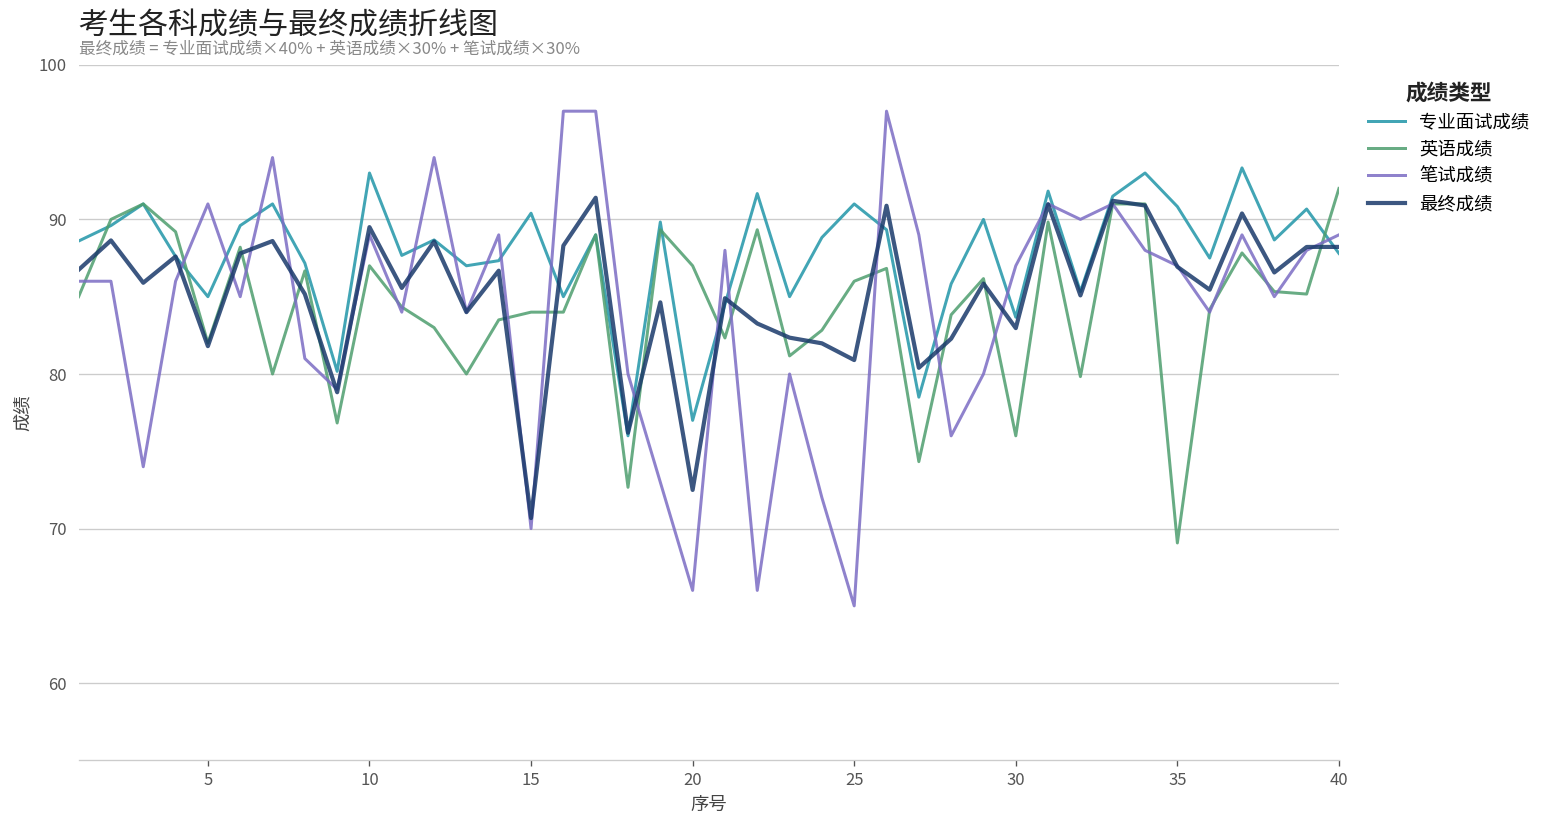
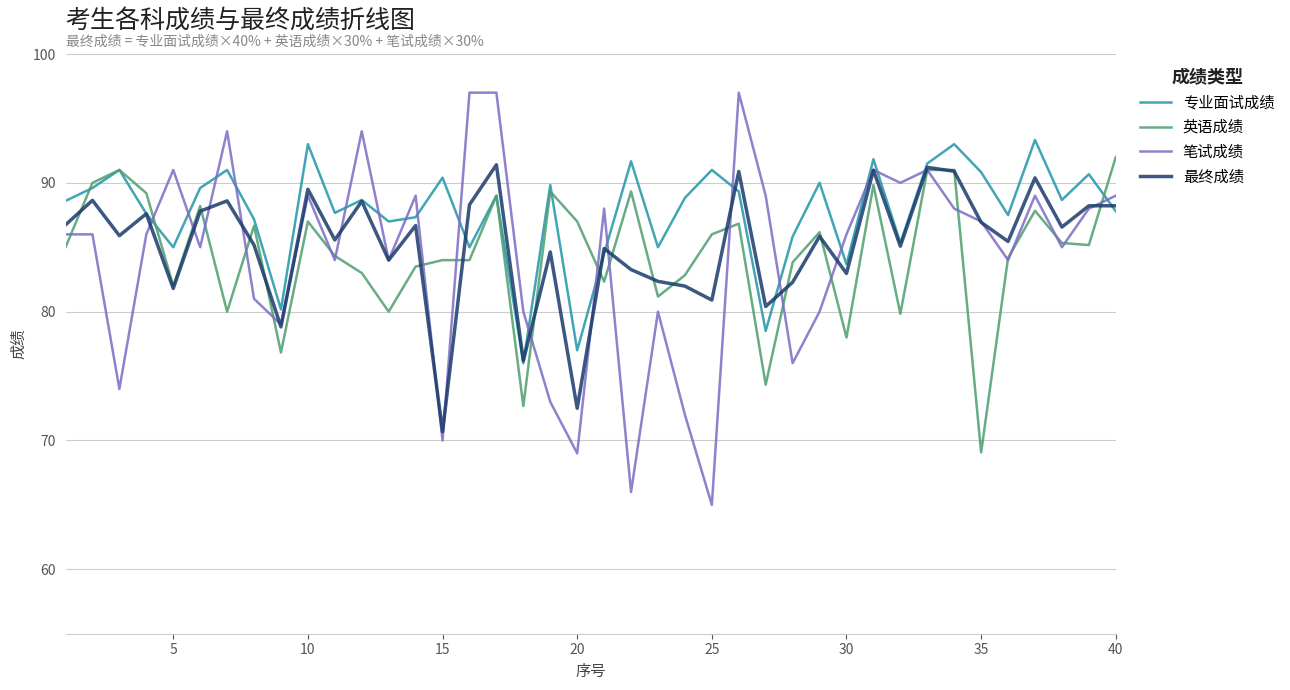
  {
    "专业面试成绩": {
      "5": 85,
      "10": 93,
      "15": 90.4,
      "20": 77,
      "25": 91,
      "30": 83.7,
      "35": 91,
      "40": 87.8
    },
    "英语成绩": {
      "5": 82,
      "10": 87,
      "15": 84,
      "20": 87,
      "25": 86,
-     "30": 76,
+     "30": 78,
      "35": 69,
      "40": 92
    },
    "笔试成绩": {
      "5": 91,
      "10": 89,
      "15": 70,
-     "20": 66,
+     "20": 69,
      "25": 65,
-     "30": 87,
+     "30": 86,
      "40": 89
    },
    "最终成绩": {
      "5": 81.8,
      "10": 89.5,
      "15": 70.7,
      "20": 72.5,
      "25": 81,
      "30": 83,
      "40": 88.2
    }
  }
